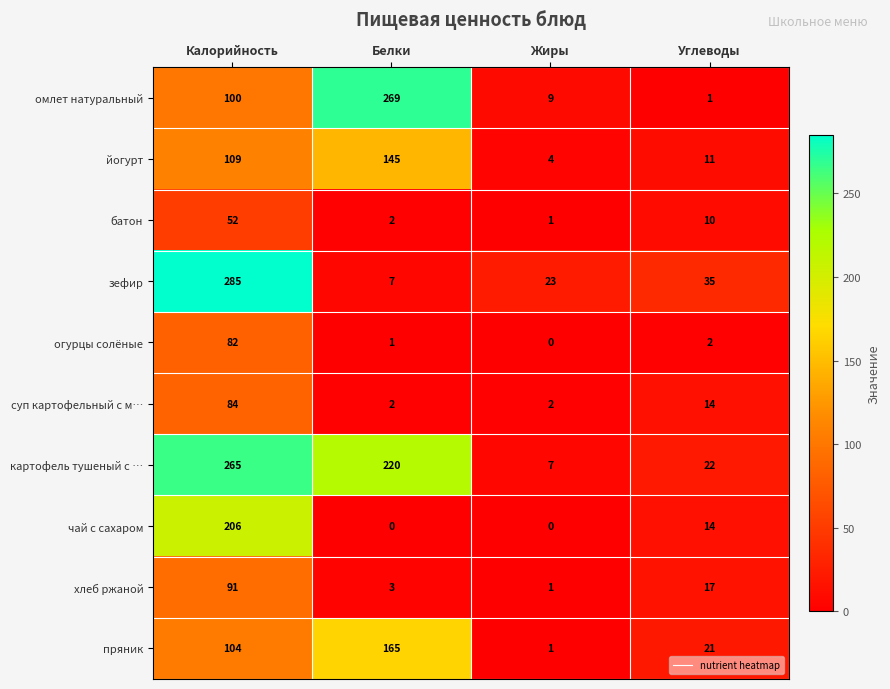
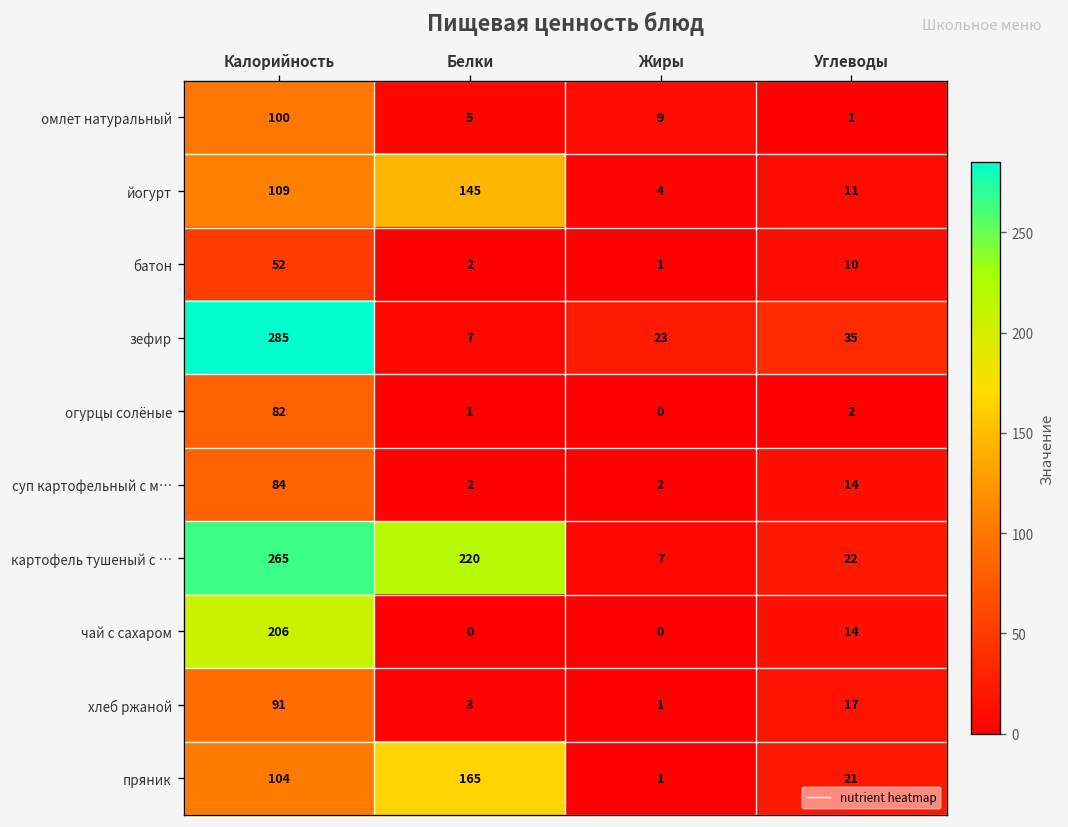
  {
    "омлет натуральный": {
      "Калорийность": 100,
-     "Белки": 269,
+     "Белки": 5,
      "Жиры": 9,
      "Углеводы": 1
    },
    "йогурт": {
      "Калорийность": 109,
      "Белки": 145,
      "Жиры": 4,
      "Углеводы": 11
    },
    "батон": {
      "Калорийность": 52,
      "Белки": 2,
      "Жиры": 1,
      "Углеводы": 10
    },
    "зефир": {
      "Калорийность": 285,
      "Белки": 7,
      "Жиры": 23,
      "Углеводы": 35
    },
    "огурцы солёные": {
      "Калорийность": 82,
      "Белки": 1,
      "Жиры": 0,
      "Углеводы": 2
    },
    "суп картофельный с м…": {
      "Калорийность": 84,
      "Белки": 2,
      "Жиры": 2,
      "Углеводы": 14
    },
    "картофель тушеный с …": {
      "Калорийность": 265,
      "Белки": 220,
      "Жиры": 7,
      "Углеводы": 22
    },
    "чай с сахаром": {
      "Калорийность": 206,
      "Белки": 0,
      "Жиры": 0,
      "Углеводы": 14
    },
    "хлеб ржаной": {
      "Калорийность": 91,
      "Белки": 3,
      "Жиры": 1,
      "Углеводы": 17
    },
    "пряник": {
      "Калорийность": 104,
      "Белки": 165,
      "Жиры": 1,
      "Углеводы": 21
    }
  }
